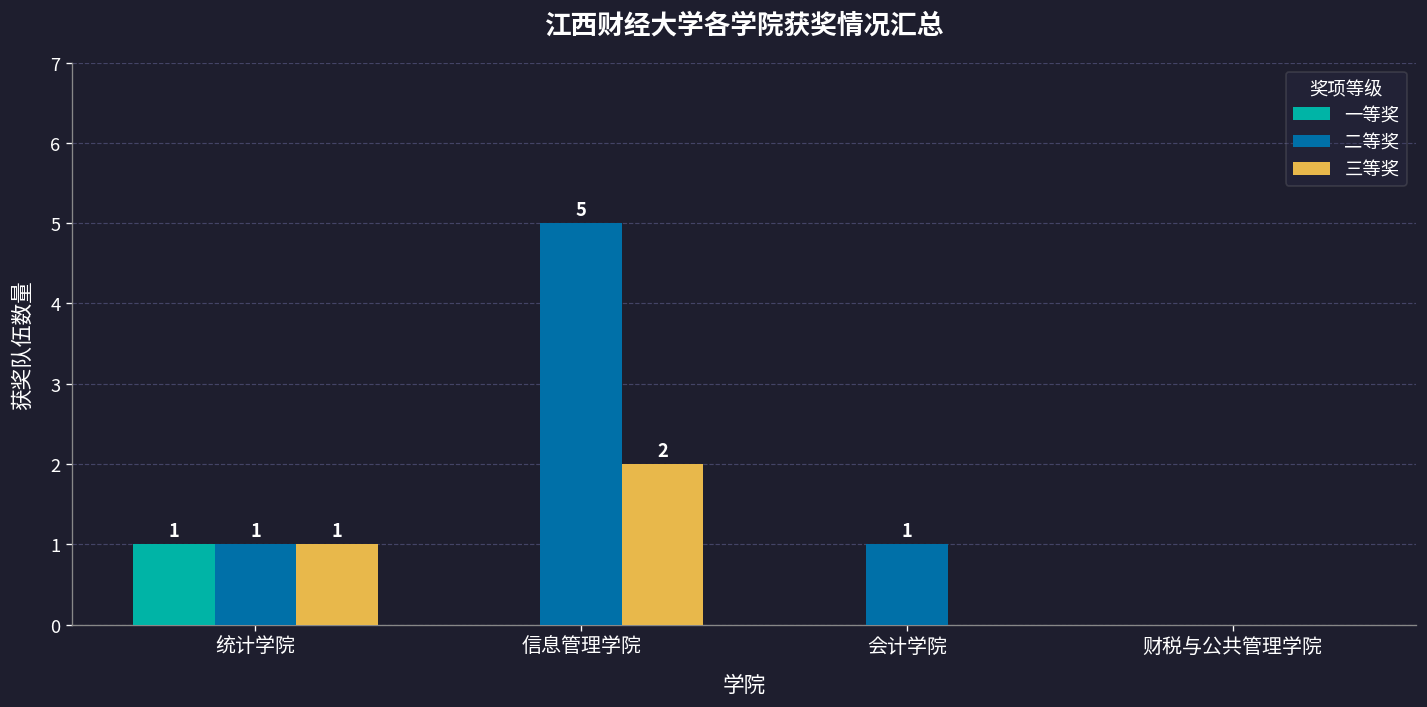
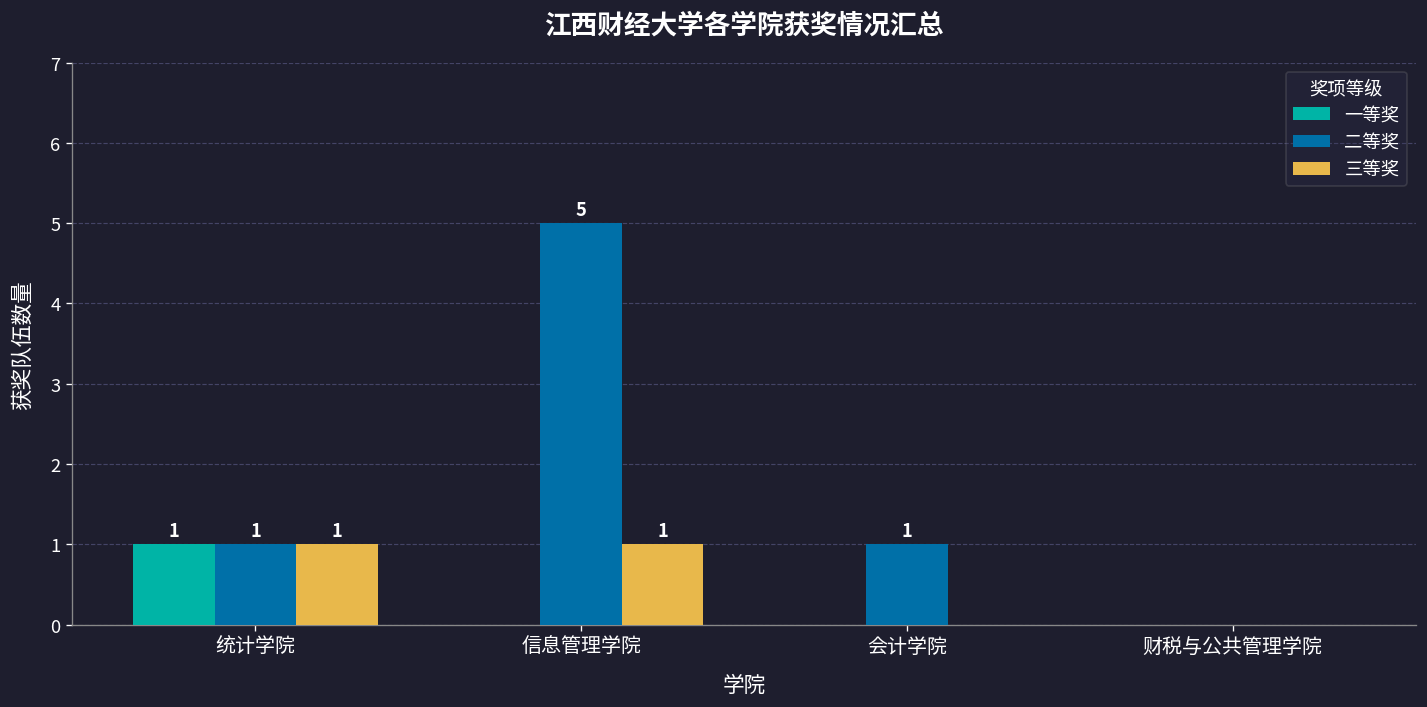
  {
    "一等奖": {
      "统计学院": 1
    },
    "二等奖": {
      "统计学院": 1,
      "信息管理学院": 5,
      "会计学院": 1
    },
    "三等奖": {
      "统计学院": 1,
-     "信息管理学院": 2
+     "信息管理学院": 1
    }
  }
